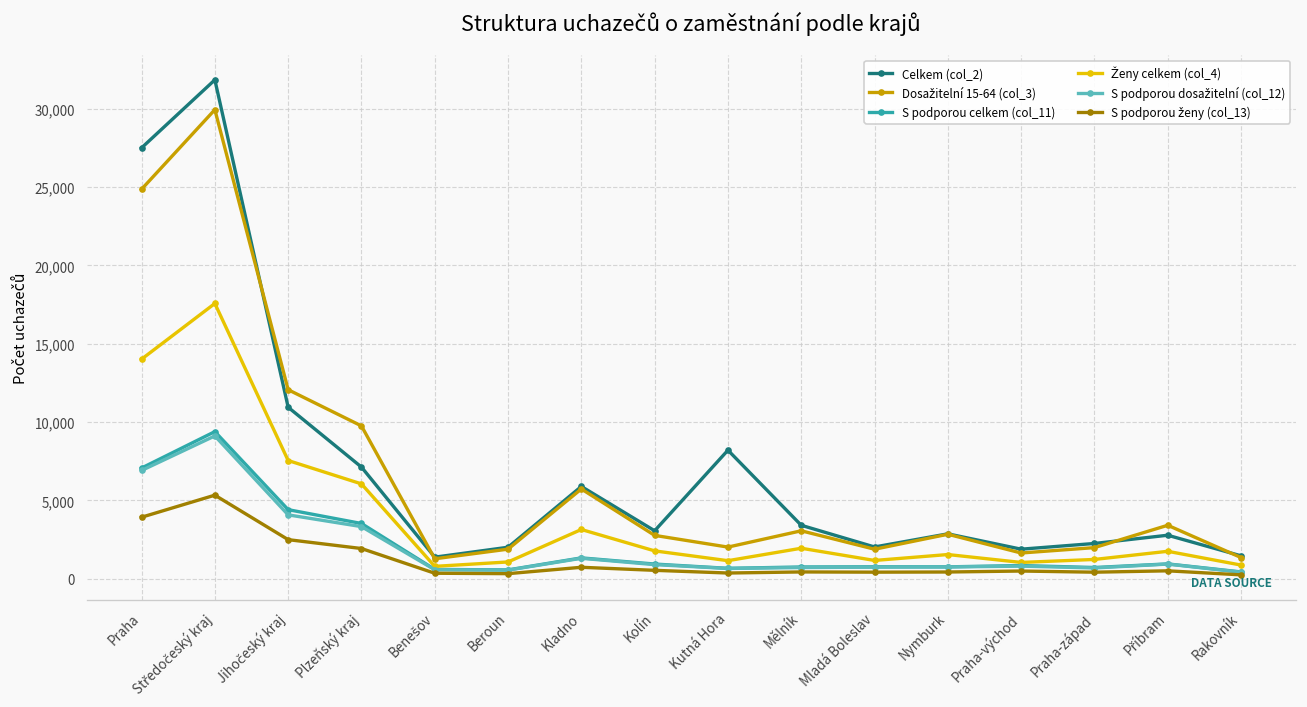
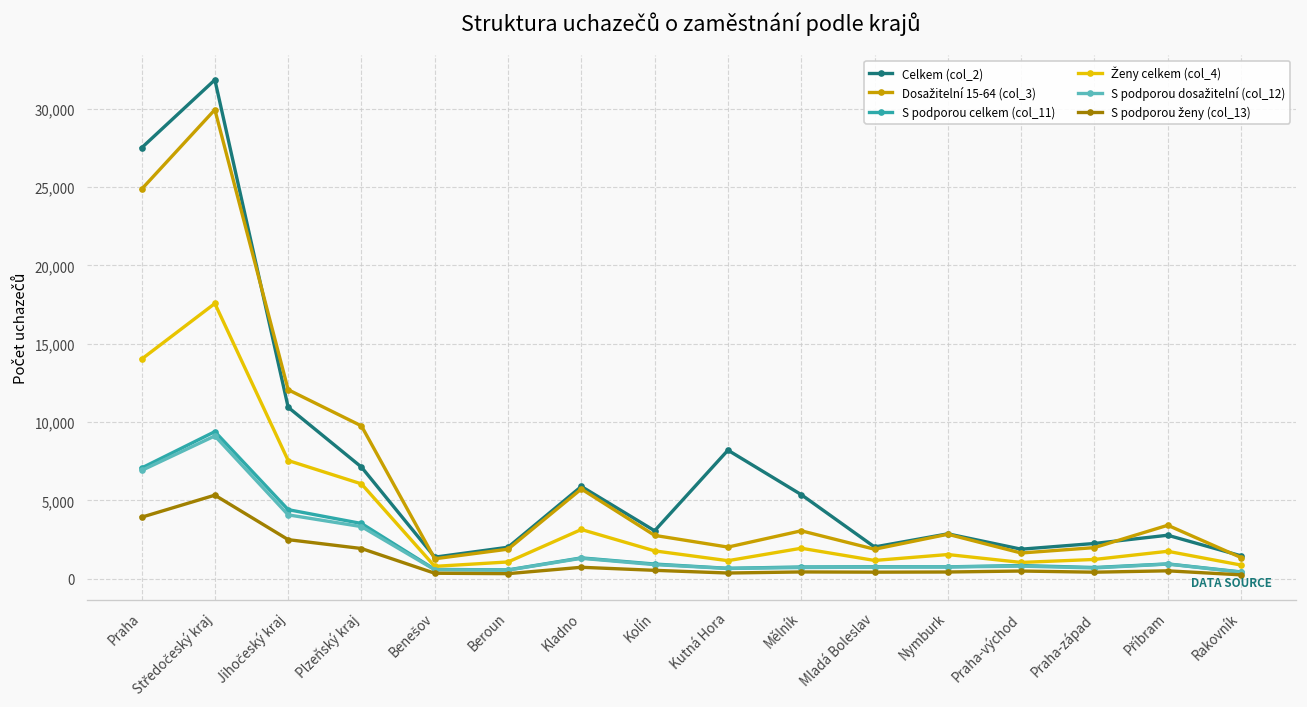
  {
    "Celkem (col_2)": {
      "Praha": "27,500",
      "Středočeský kraj": "31,800",
      "Jihočeský kraj": "10,900",
      "Plzeňský kraj": "7,100",
      "Kolín": "3,100",
      "Kutná Hora": "8,200",
-     "Mělník": "3,400",
+     "Mělník": "5,400",
      "Praha-východ": "1,900",
      "Praha-západ": "2,300",
      "Příbram": "2,800"
    }
  }
